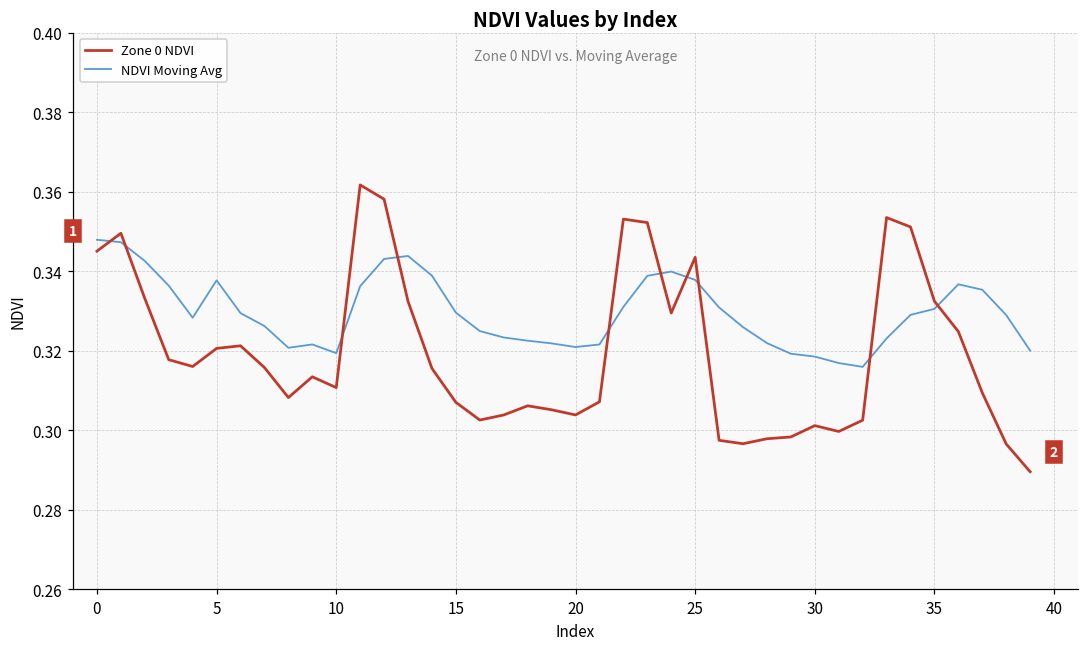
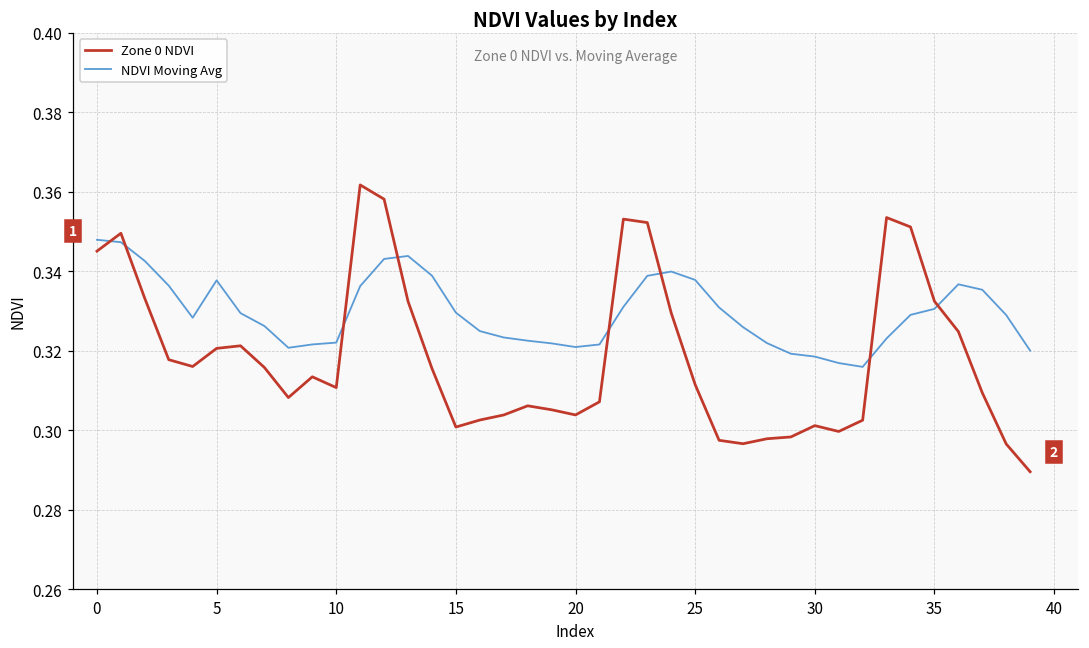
  {
    "Zone 0 NDVI": {
      "0": 0.345,
      "5": 0.321,
      "10": 0.311,
-     "15": 0.307,
+     "15": 0.301,
      "20": 0.304,
-     "25": 0.343,
+     "25": 0.311,
      "30": 0.301,
      "35": 0.332
    },
    "NDVI Moving Avg": {
      "5": 0.338,
-     "10": 0.319,
+     "10": 0.322,
      "15": 0.330,
      "20": 0.321,
      "25": 0.338,
      "30": 0.319,
      "35": 0.331
    }
  }
